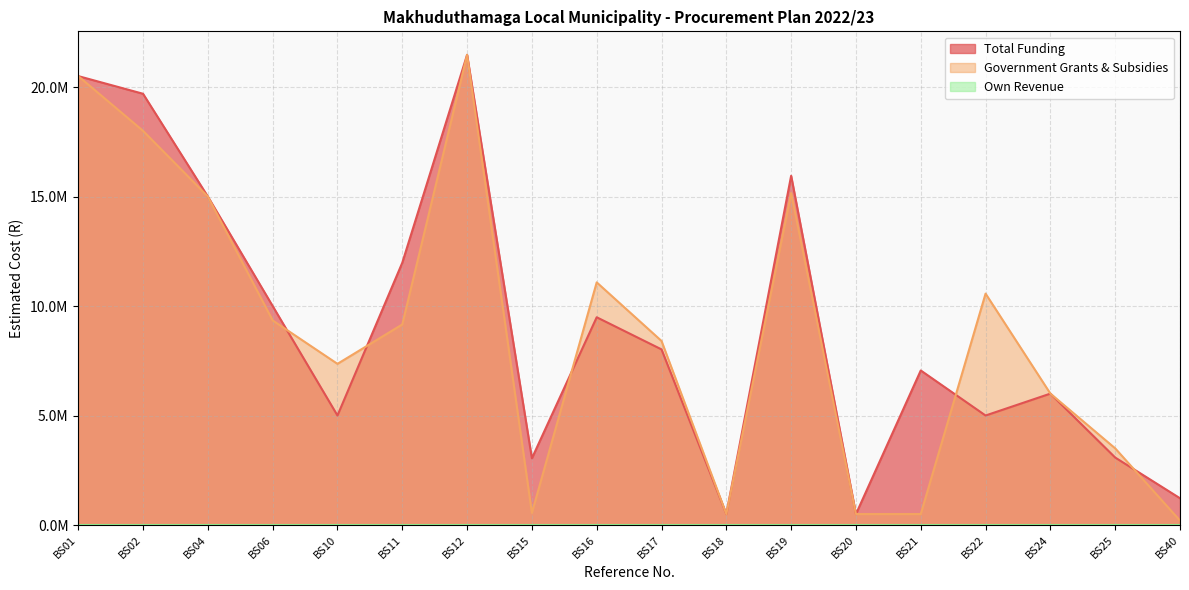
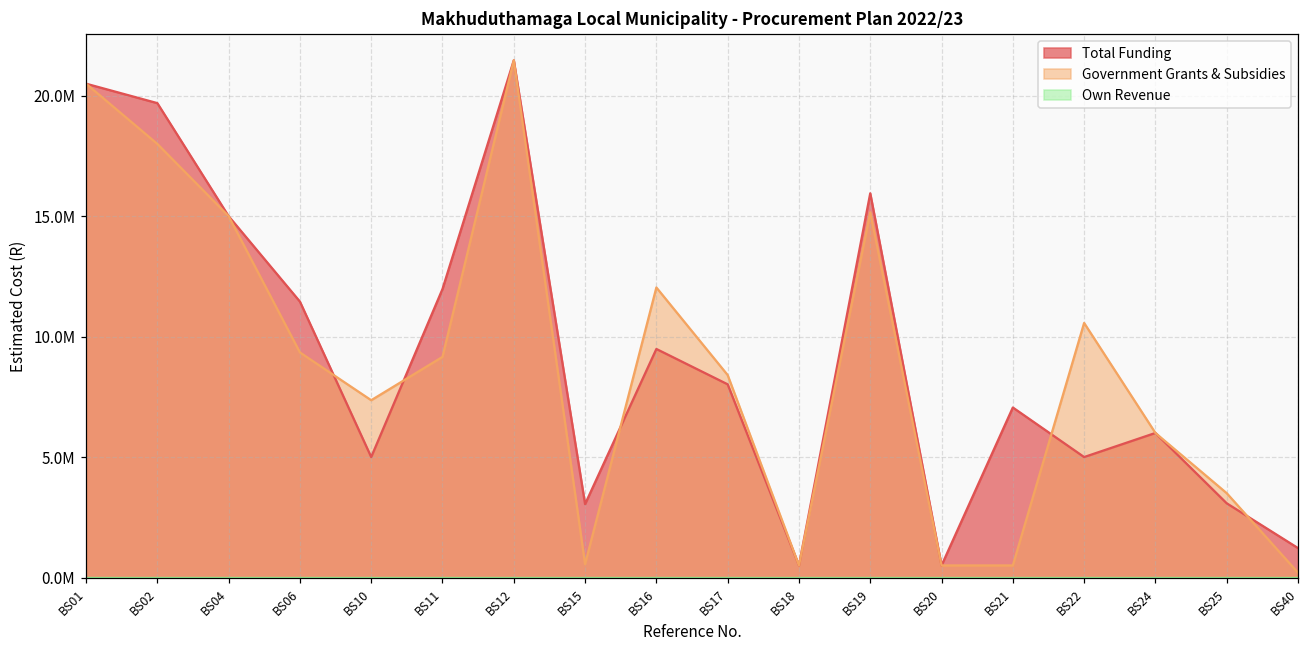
  {
    "Total Funding": {
      "BS02": 19700000,
-     "BS06": 10000000,
+     "BS06": 11500000,
      "BS10": 5000000,
      "BS11": 12000000,
      "BS15": 3000000,
      "BS16": 9500000,
      "BS17": 8000000,
      "BS19": 15900000,
      "BS21": 7100000,
      "BS22": 5000000,
      "BS25": 3100000,
      "BS40": 1200000
    },
    "Government Grants & Subsidies": {
      "BS02": 18000000,
      "BS06": 9300000,
      "BS10": 7400000,
      "BS11": 9200000,
      "BS15": 600000,
-     "BS16": 11100000,
+     "BS16": 12000000,
      "BS17": 8400000,
      "BS19": 15200000,
      "BS21": 500000,
      "BS22": 10600000,
      "BS25": 3500000,
      "BS40": 200000
    },
    "Own Revenue": {
      "BS01": 0,
      "BS02": 0,
      "BS04": 0,
      "BS06": 0,
      "BS10": 0,
      "BS11": 0,
      "BS12": 0,
      "BS15": 0,
      "BS16": 0,
      "BS17": 0,
      "BS18": 0,
      "BS19": 0,
      "BS20": 0,
      "BS21": 0,
      "BS22": 0,
      "BS24": 0,
      "BS25": 0,
      "BS40": 0
    }
  }
